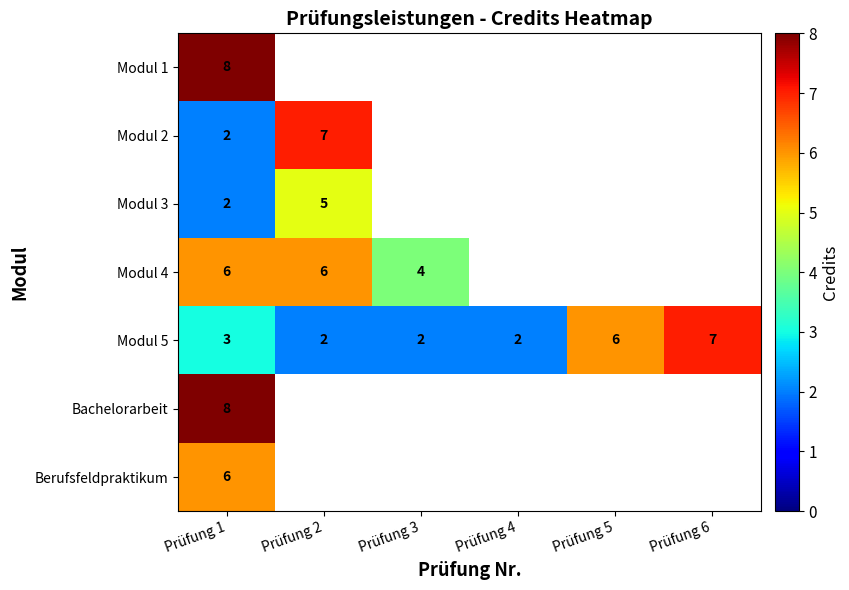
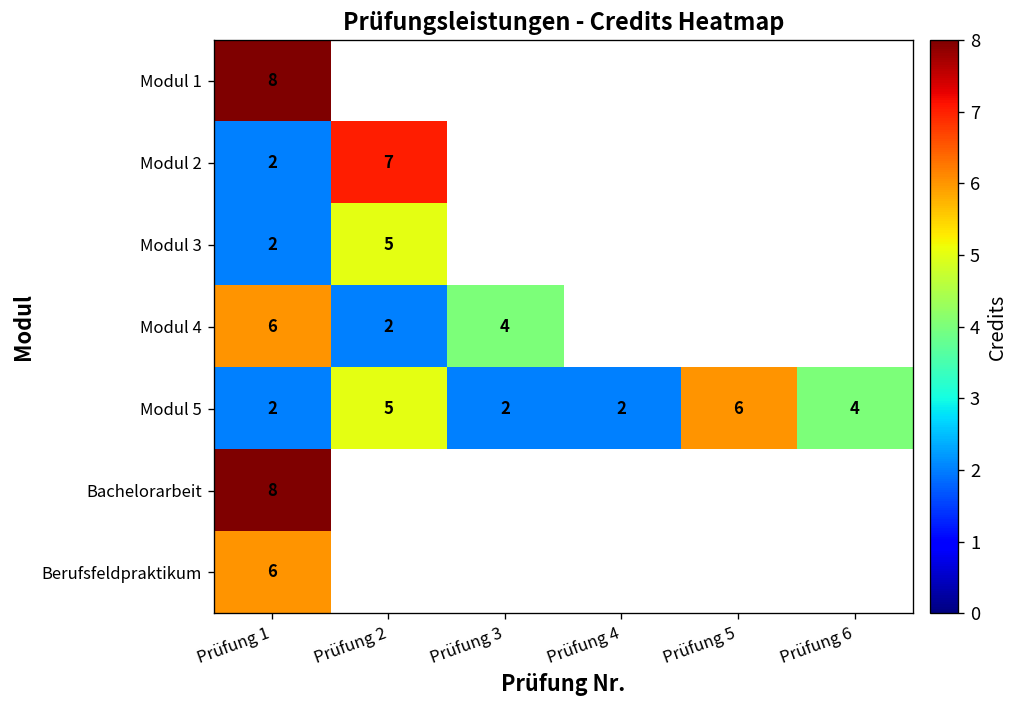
  {
    "Modul 1": {
      "Prüfung 1": 8
    },
    "Modul 2": {
      "Prüfung 1": 2,
      "Prüfung 2": 7
    },
    "Modul 3": {
      "Prüfung 1": 2,
      "Prüfung 2": 5
    },
    "Modul 4": {
      "Prüfung 1": 6,
-     "Prüfung 2": 6,
+     "Prüfung 2": 2,
      "Prüfung 3": 4
    },
    "Modul 5": {
-     "Prüfung 1": 3,
-     "Prüfung 2": 2,
+     "Prüfung 1": 2,
+     "Prüfung 2": 5,
      "Prüfung 3": 2,
      "Prüfung 4": 2,
      "Prüfung 5": 6,
-     "Prüfung 6": 7
+     "Prüfung 6": 4
    },
    "Bachelorarbeit": {
      "Prüfung 1": 8
    },
    "Berufsfeldpraktikum": {
      "Prüfung 1": 6
    }
  }
